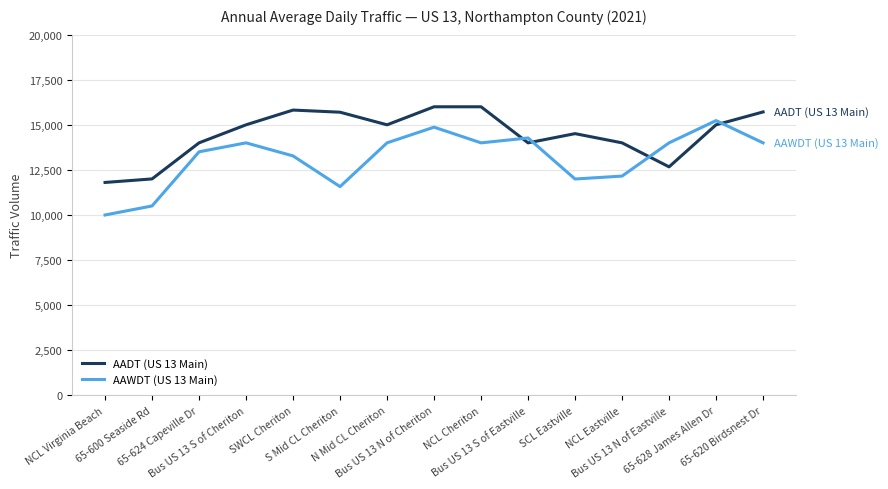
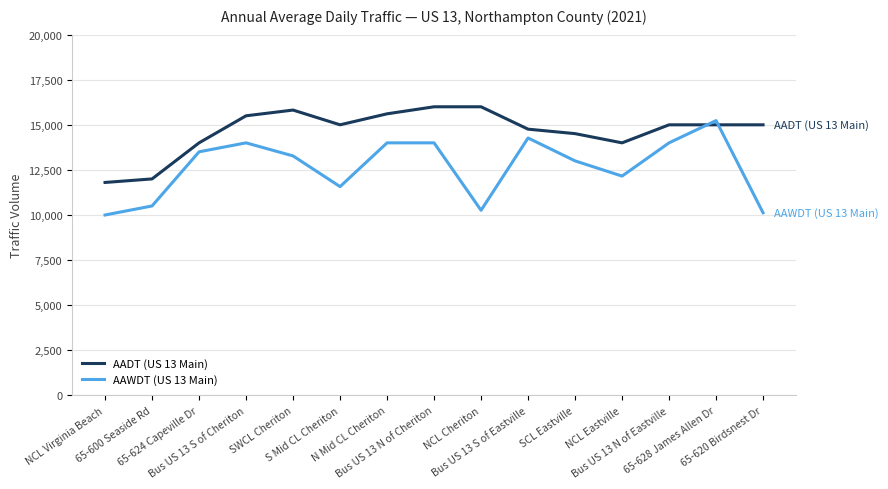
  {
    "AADT (US 13 Main)": {
      "NCL Virginia Beach": "11,800",
      "65-600 Seaside Rd": "12,000",
      "65-624 Capeville Dr": "14,000",
-     "Bus US 13 S of Cheriton": "15,000",
+     "Bus US 13 S of Cheriton": "15,500",
      "SWCL Cheriton": "15,800",
-     "S Mid CL Cheriton": "15,700",
-     "N Mid CL Cheriton": "15,000",
+     "S Mid CL Cheriton": "15,000",
+     "N Mid CL Cheriton": "15,600",
      "Bus US 13 N of Cheriton": "16,000",
      "NCL Cheriton": "16,000",
-     "Bus US 13 S of Eastville": "14,000",
+     "Bus US 13 S of Eastville": "14,800",
      "SCL Eastville": "14,500",
      "NCL Eastville": "14,000",
-     "Bus US 13 N of Eastville": "12,700",
+     "Bus US 13 N of Eastville": "15,000",
      "65-628 James Allen Dr": "15,000",
-     "65-620 Birdsnest Dr": "15,700"
+     "65-620 Birdsnest Dr": "15,000"
    },
    "AAWDT (US 13 Main)": {
      "NCL Virginia Beach": "10,000",
      "65-600 Seaside Rd": "10,500",
      "65-624 Capeville Dr": "13,500",
      "Bus US 13 S of Cheriton": "14,000",
      "SWCL Cheriton": "13,300",
      "S Mid CL Cheriton": "11,600",
      "N Mid CL Cheriton": "14,000",
-     "Bus US 13 N of Cheriton": "14,900",
-     "NCL Cheriton": "14,000",
+     "Bus US 13 N of Cheriton": "14,000",
+     "NCL Cheriton": "10,300",
      "Bus US 13 S of Eastville": "14,300",
-     "SCL Eastville": "12,000",
+     "SCL Eastville": "13,000",
      "NCL Eastville": "12,200",
      "Bus US 13 N of Eastville": "14,000",
      "65-628 James Allen Dr": "15,200",
-     "65-620 Birdsnest Dr": "14,000"
+     "65-620 Birdsnest Dr": "10,100"
    }
  }
